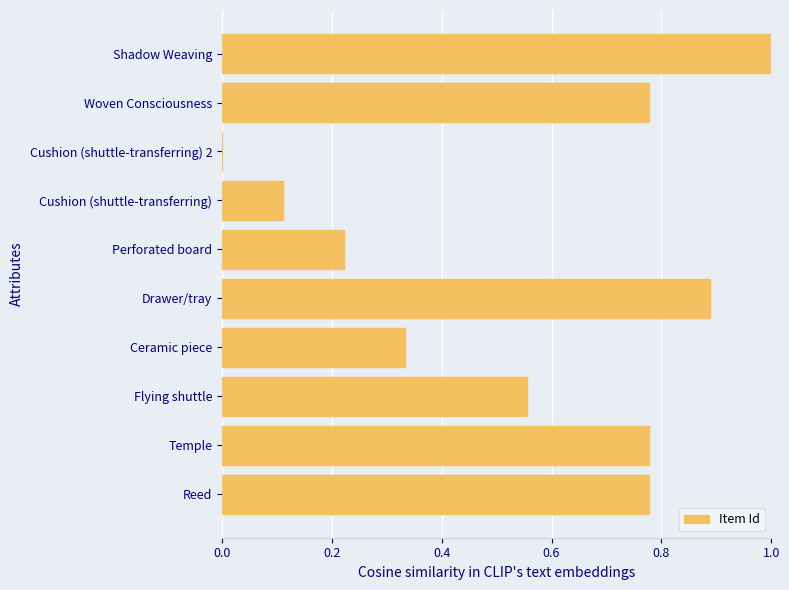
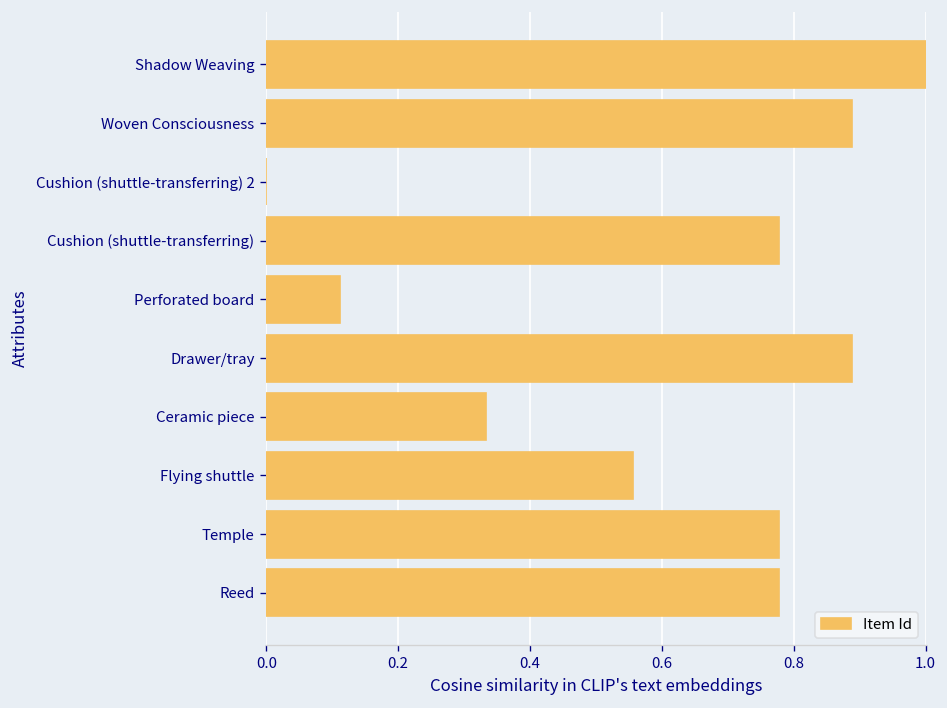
  {
    "Shadow Weaving": 1.00,
-   "Woven Consciousness": 0.78,
+   "Woven Consciousness": 0.89,
    "Cushion (shuttle-transferring) 2": 0.00,
-   "Cushion (shuttle-transferring)": 0.11,
-   "Perforated board": 0.22,
+   "Cushion (shuttle-transferring)": 0.78,
+   "Perforated board": 0.11,
    "Drawer/tray": 0.89,
    "Ceramic piece": 0.33,
    "Flying shuttle": 0.56,
    "Temple": 0.78,
    "Reed": 0.78
  }
